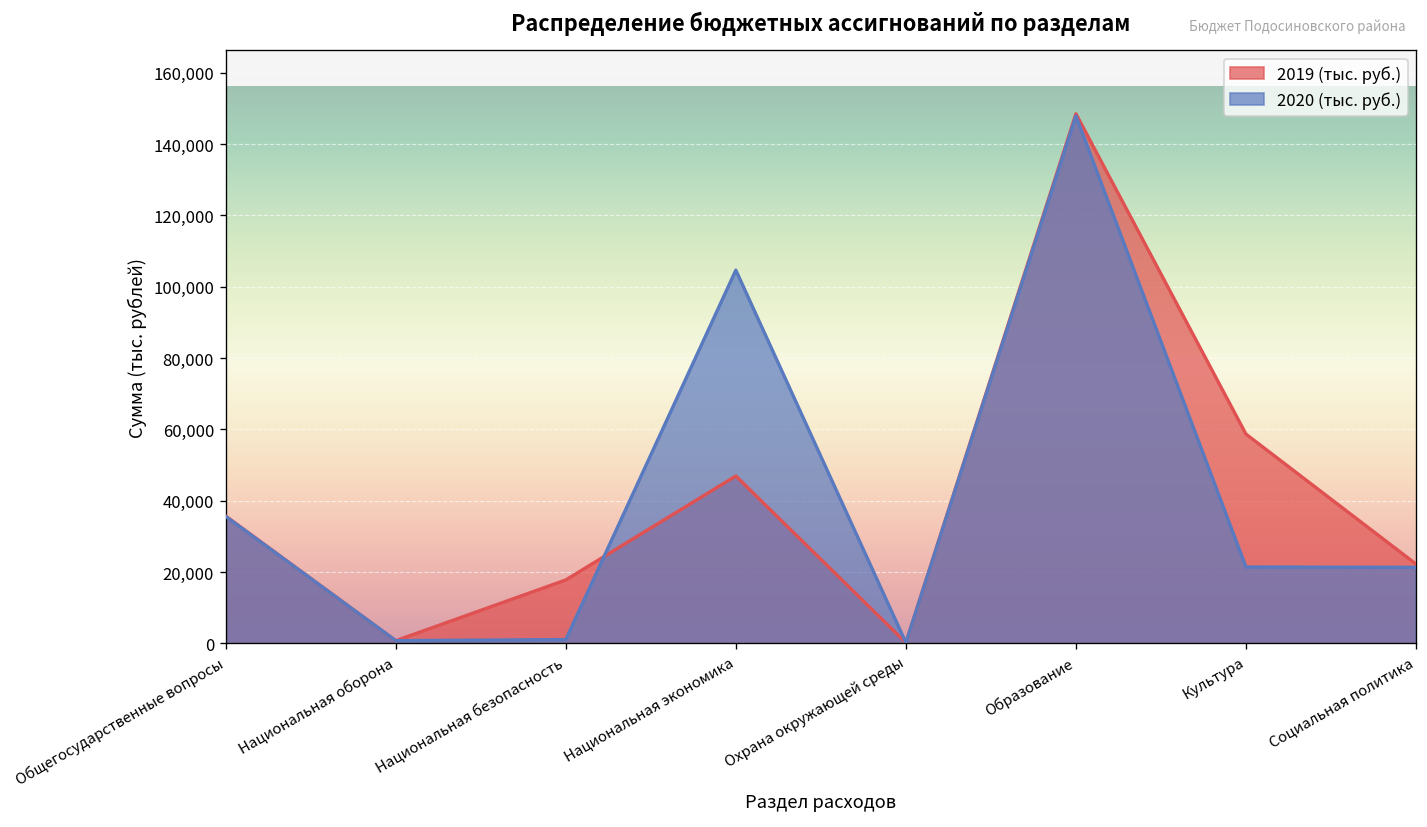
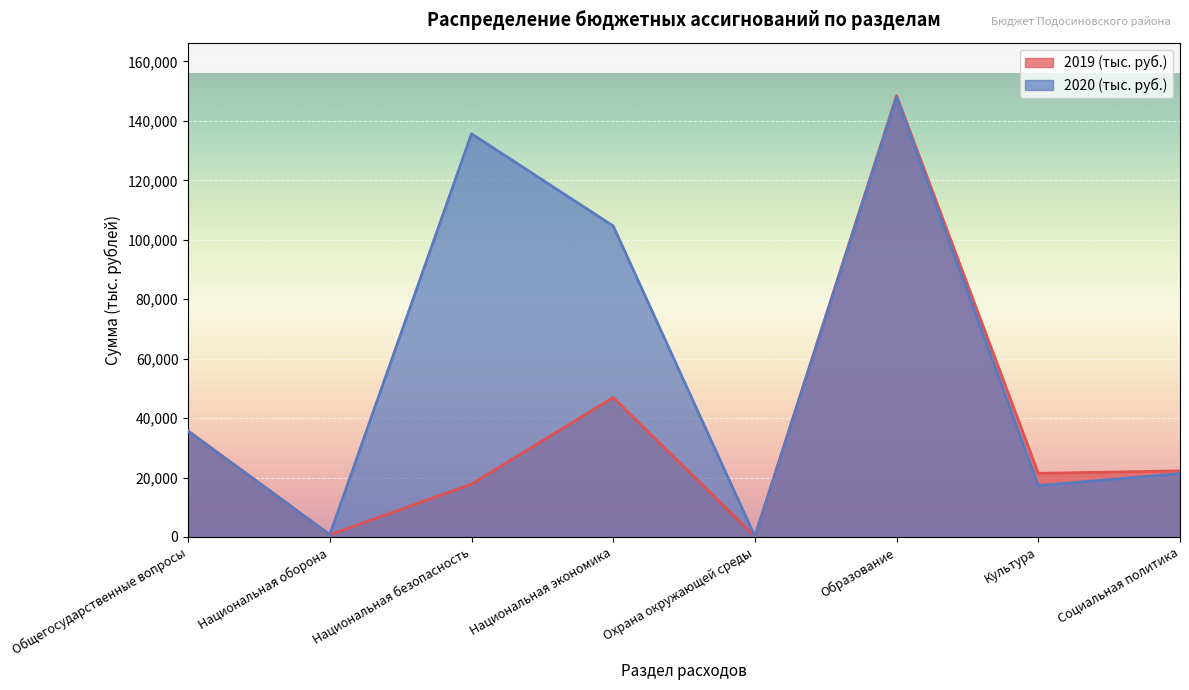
  {
    "2019 (тыс. руб.)": {
      "Национальная безопасность": "18,000",
      "Национальная экономика": "47,000",
-     "Культура": "59,000",
+     "Культура": "21,000",
      "Социальная политика": "22,000"
    },
    "2020 (тыс. руб.)": {
-     "Национальная безопасность": "1,000",
+     "Национальная безопасность": "136,000",
      "Национальная экономика": "105,000",
-     "Культура": "21,000",
+     "Культура": "17,000",
      "Социальная политика": "21,000"
    }
  }
